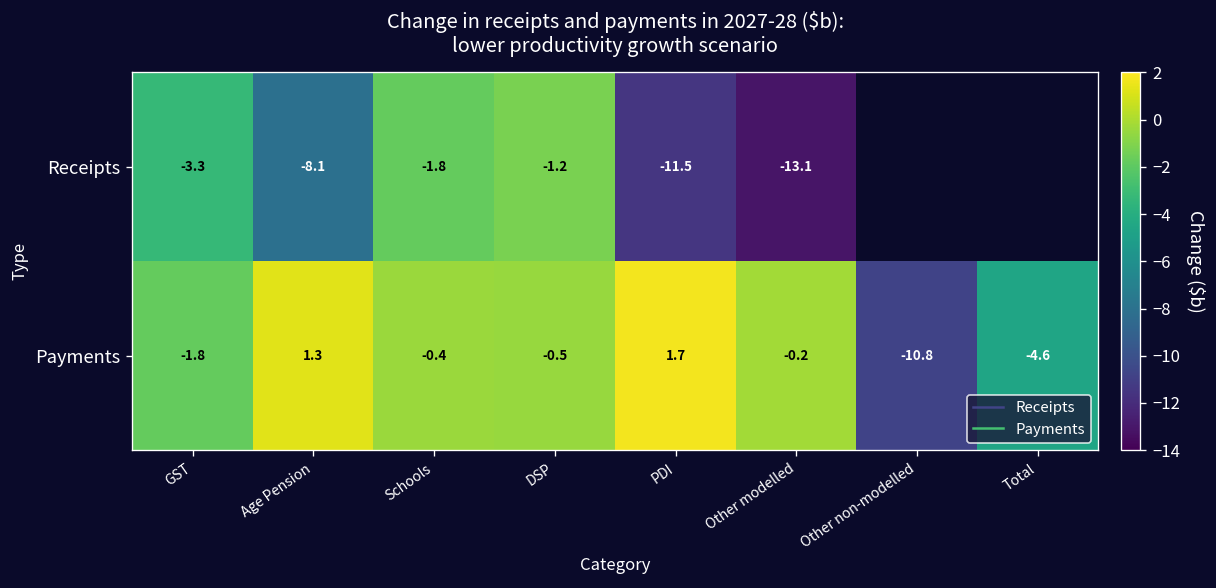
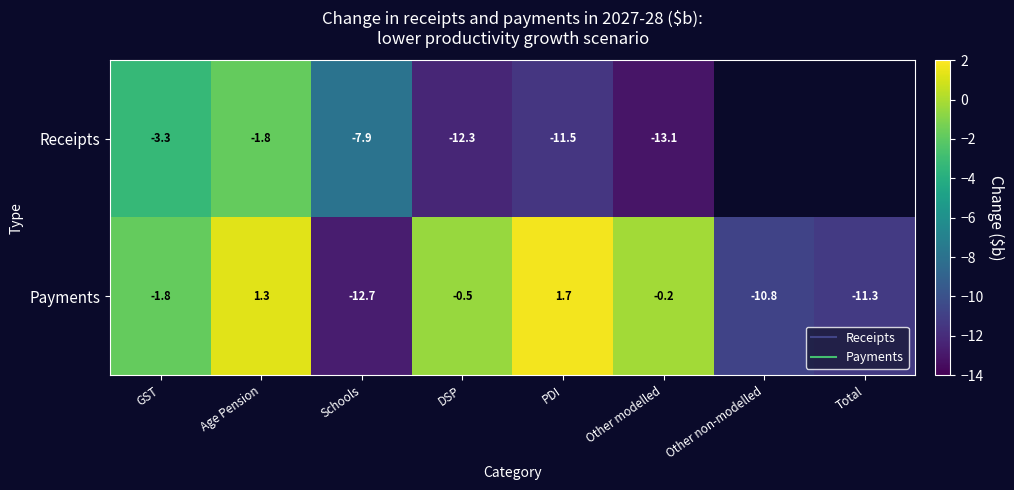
  {
    "Receipts": {
      "GST": -3.3,
-     "Age Pension": -8.1,
-     "Schools": -1.8,
-     "DSP": -1.2,
+     "Age Pension": -1.8,
+     "Schools": -7.9,
+     "DSP": -12.3,
      "PDI": -11.5,
      "Other modelled": -13.1
    },
    "Payments": {
      "GST": -1.8,
      "Age Pension": 1.3,
-     "Schools": -0.4,
+     "Schools": -12.7,
      "DSP": -0.5,
      "PDI": 1.7,
      "Other modelled": -0.2,
      "Other non-modelled": -10.8,
-     "Total": -4.6
+     "Total": -11.3
    }
  }
